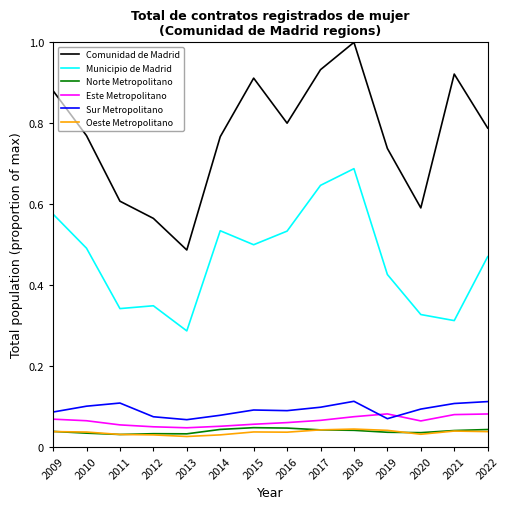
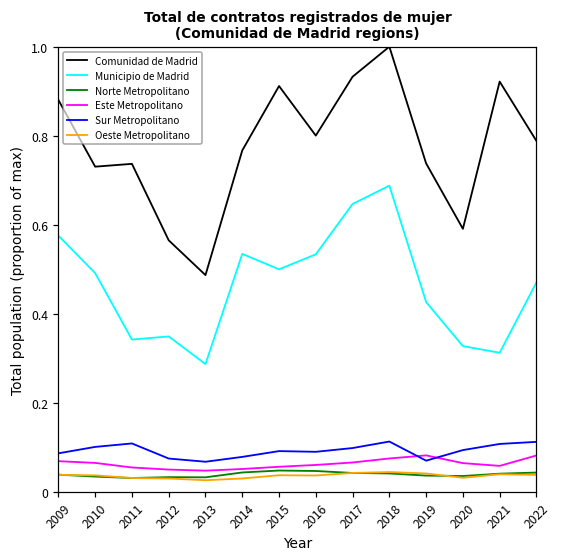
  {
    "Comunidad de Madrid": {
      "2009": 0.88,
-     "2010": 0.77,
-     "2011": 0.61,
+     "2010": 0.73,
+     "2011": 0.74,
      "2012": 0.56,
      "2013": 0.49,
      "2014": 0.77,
      "2015": 0.91,
      "2016": 0.80,
      "2017": 0.93,
      "2018": 1.00,
      "2019": 0.74,
      "2020": 0.59,
      "2021": 0.92,
      "2022": 0.79
    },
    "Municipio de Madrid": {
      "2009": 0.58,
      "2010": 0.49,
      "2011": 0.34,
      "2012": 0.35,
      "2013": 0.29,
      "2014": 0.53,
      "2015": 0.50,
      "2016": 0.53,
      "2017": 0.65,
      "2018": 0.69,
      "2019": 0.43,
      "2020": 0.33,
      "2021": 0.31,
      "2022": 0.47
    },
    "Norte Metropolitano": {
      "2013": 0.03,
      "2014": 0.04,
      "2015": 0.05,
      "2016": 0.05
    },
    "Este Metropolitano": {
      "2009": 0.07,
      "2010": 0.06,
      "2011": 0.05,
      "2012": 0.05,
      "2013": 0.05,
      "2014": 0.05,
      "2015": 0.06,
      "2016": 0.06,
      "2017": 0.07,
      "2018": 0.07,
      "2019": 0.08,
      "2020": 0.06,
-     "2021": 0.08,
+     "2021": 0.06,
      "2022": 0.08
    },
    "Sur Metropolitano": {
      "2009": 0.09,
      "2010": 0.10,
      "2011": 0.11,
      "2012": 0.07,
      "2013": 0.07,
      "2014": 0.08,
      "2015": 0.09,
      "2016": 0.09,
      "2017": 0.10,
      "2018": 0.11,
      "2019": 0.07,
      "2020": 0.09,
      "2021": 0.11,
      "2022": 0.11
    },
    "Oeste Metropolitano": {
      "2013": 0.03,
      "2014": 0.03,
      "2015": 0.04,
      "2016": 0.04
    }
  }
